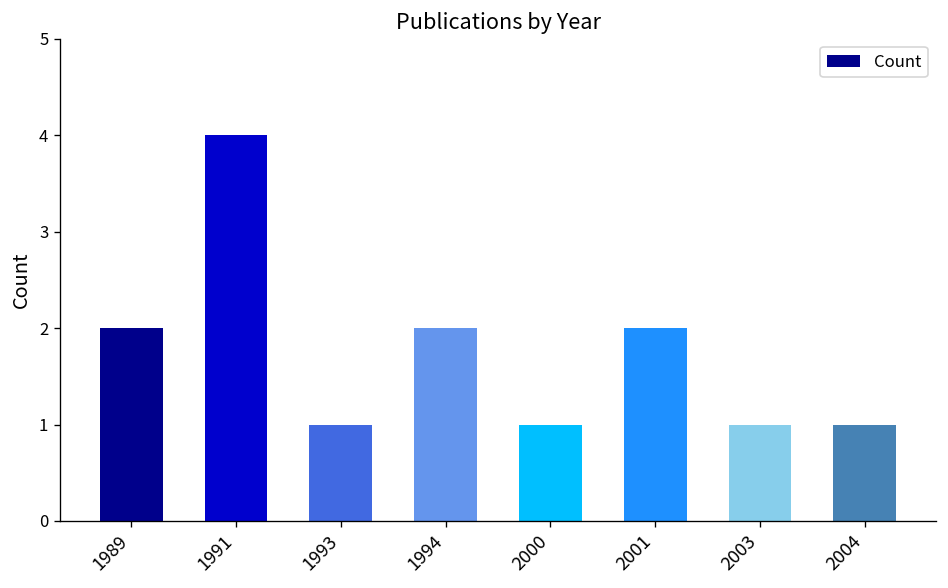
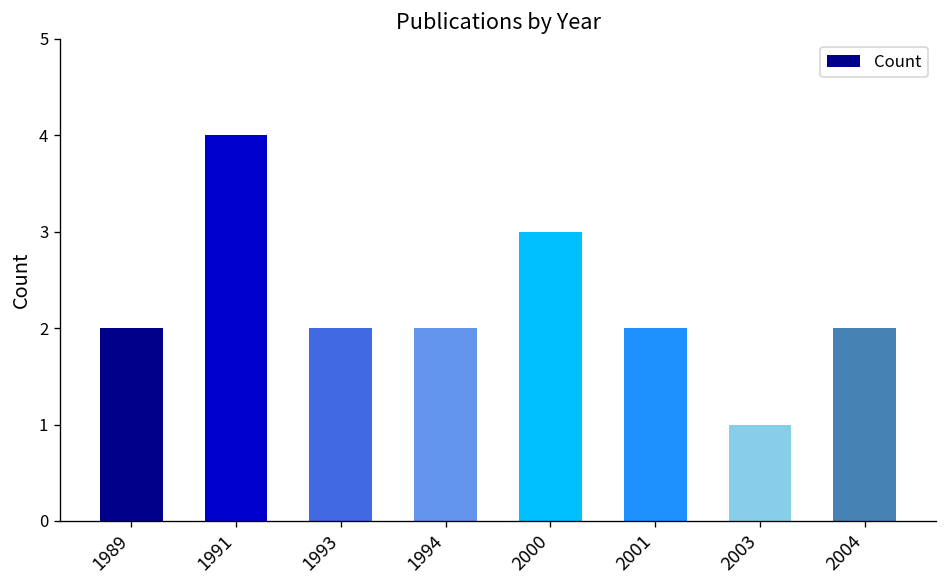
  {
    "1989": 2,
    "1991": 4,
-   "1993": 1,
+   "1993": 2,
    "1994": 2,
-   "2000": 1,
+   "2000": 3,
    "2001": 2,
    "2003": 1,
-   "2004": 1
+   "2004": 2
  }
